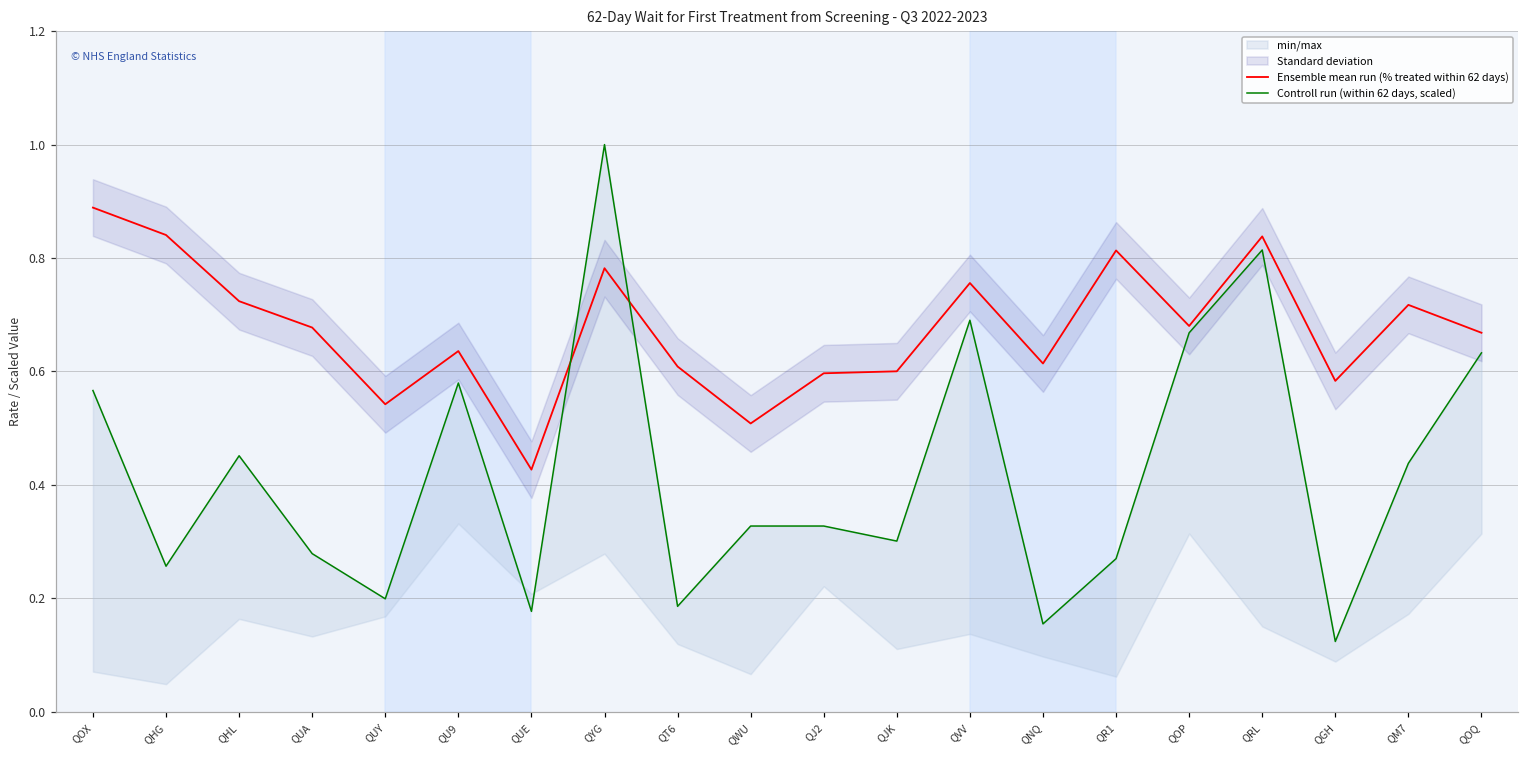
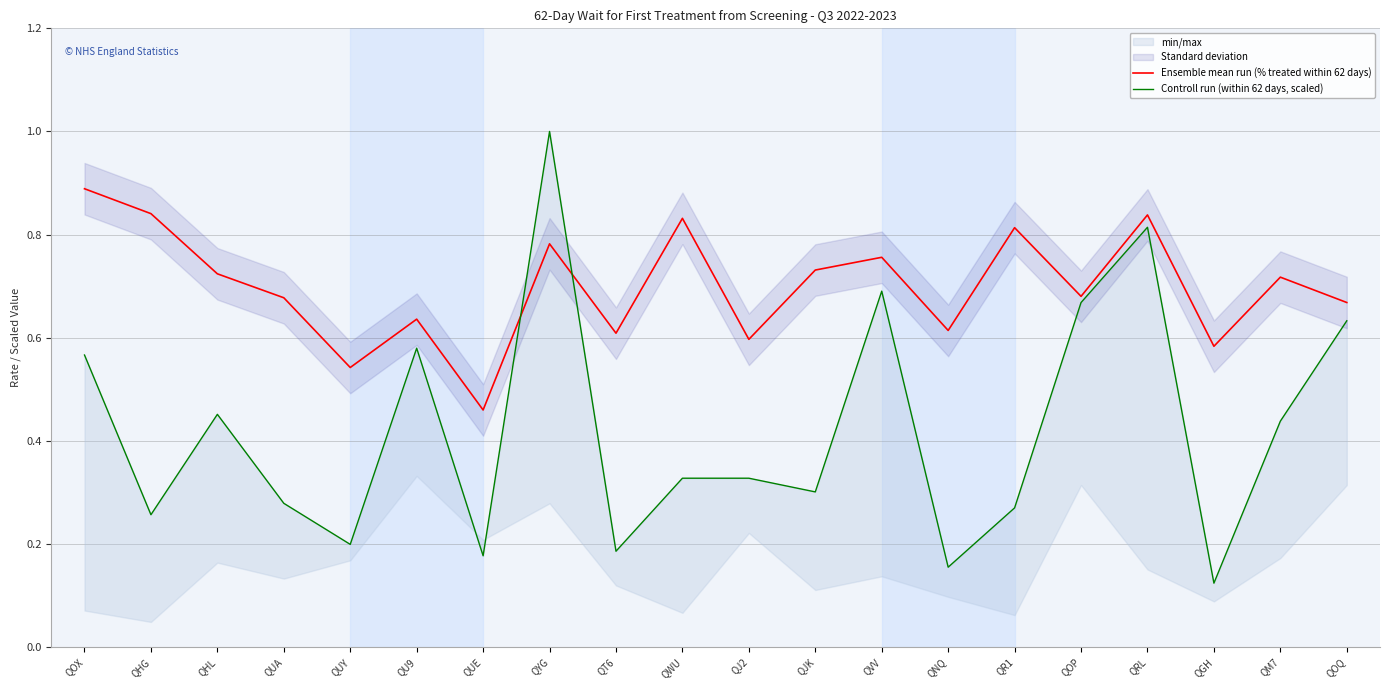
  {
    "Ensemble mean run (% treated within 62 days)": {
      "QOX": 0.89,
      "QHG": 0.84,
      "QHL": 0.72,
      "QUA": 0.68,
      "QUY": 0.54,
      "QU9": 0.64,
-     "QUE": 0.43,
+     "QUE": 0.46,
      "QYG": 0.78,
      "QT6": 0.61,
-     "QWU": 0.51,
+     "QWU": 0.83,
      "QJ2": 0.60,
-     "QJK": 0.60,
+     "QJK": 0.73,
      "QVV": 0.76,
      "QNQ": 0.61,
      "QR1": 0.81,
      "QOP": 0.68,
      "QRL": 0.84,
      "QGH": 0.58,
      "QM7": 0.72,
      "QOQ": 0.67
    },
    "Controll run (within 62 days, scaled)": {
      "QUE": 0.18
    }
  }
